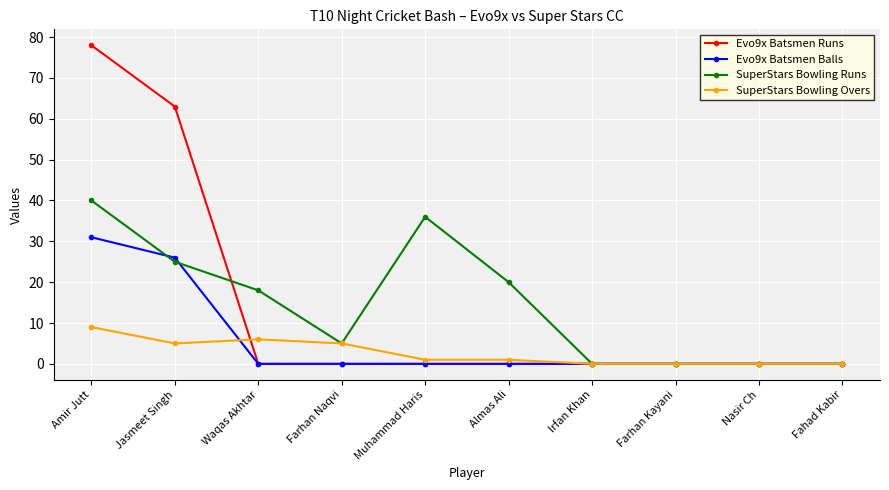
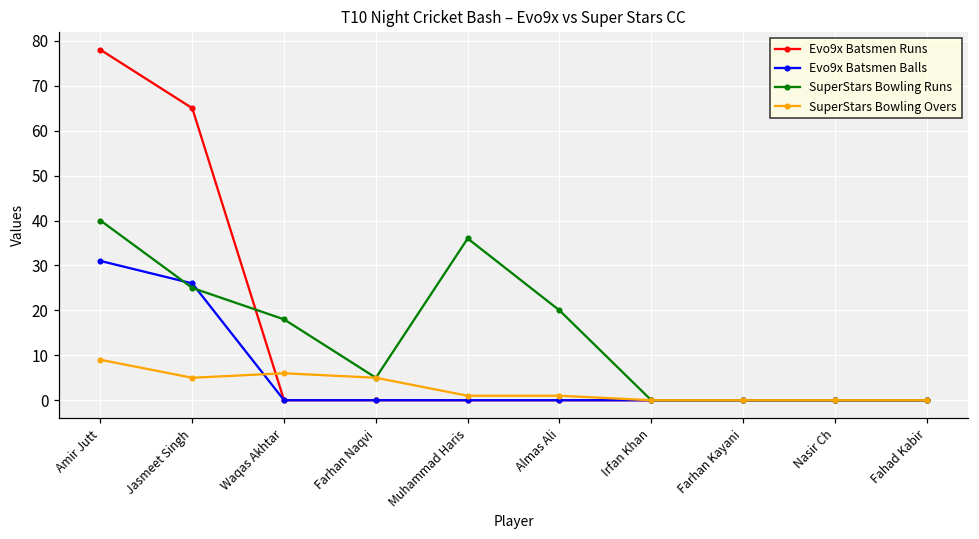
  {
    "Evo9x Batsmen Runs": {
      "Amir Jutt": 78,
-     "Jasmeet Singh": 63
+     "Jasmeet Singh": 65
    },
    "Evo9x Batsmen Balls": {
      "Amir Jutt": 31,
      "Jasmeet Singh": 26
    },
    "SuperStars Bowling Runs": {
      "Amir Jutt": 40,
      "Jasmeet Singh": 25,
      "Waqas Akhtar": 18,
      "Muhammad Haris": 36,
      "Almas Ali": 20
    },
    "SuperStars Bowling Overs": {
      "Amir Jutt": 9,
      "Jasmeet Singh": 5,
      "Waqas Akhtar": 6,
      "Muhammad Haris": 1,
      "Almas Ali": 1
    }
  }
